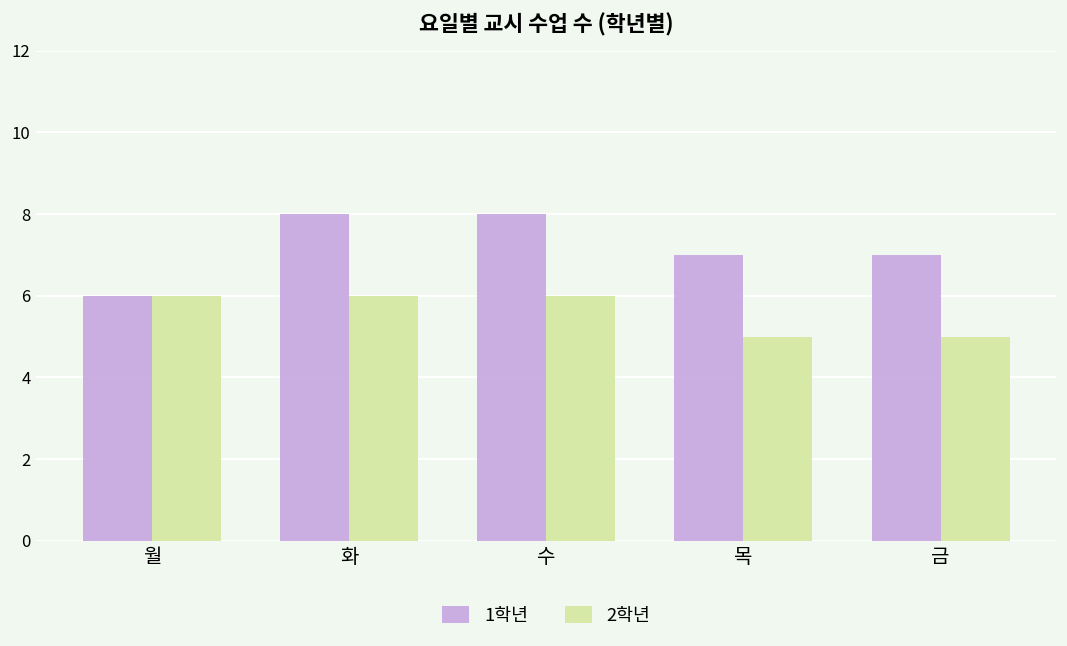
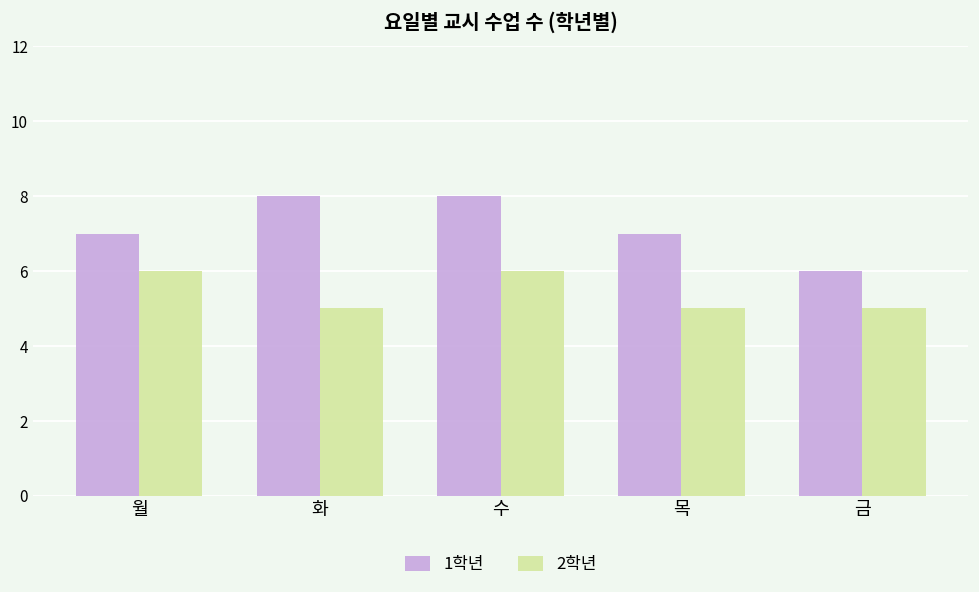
  {
    "1학년": {
-     "월": 6,
+     "월": 7,
      "화": 8,
      "수": 8,
      "목": 7,
-     "금": 7
+     "금": 6
    },
    "2학년": {
      "월": 6,
-     "화": 6,
+     "화": 5,
      "수": 6,
      "목": 5,
      "금": 5
    }
  }
